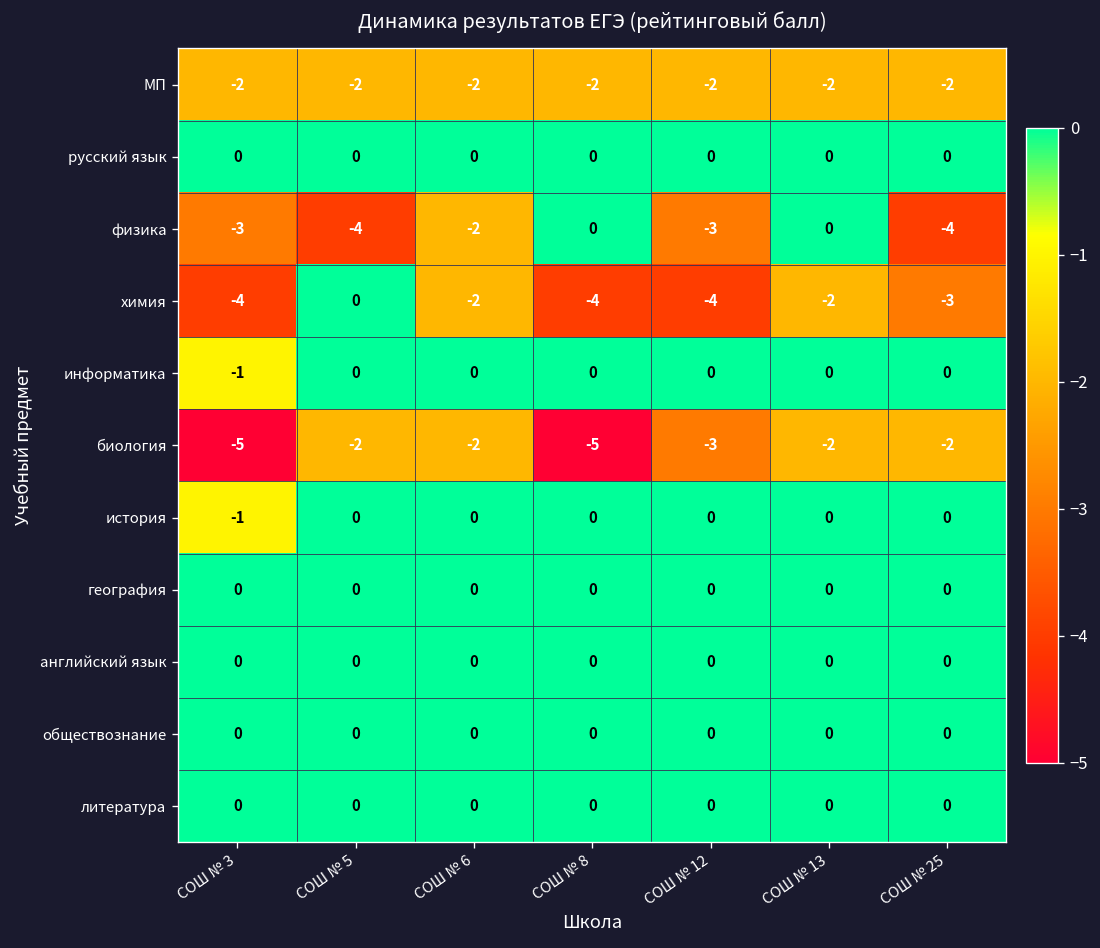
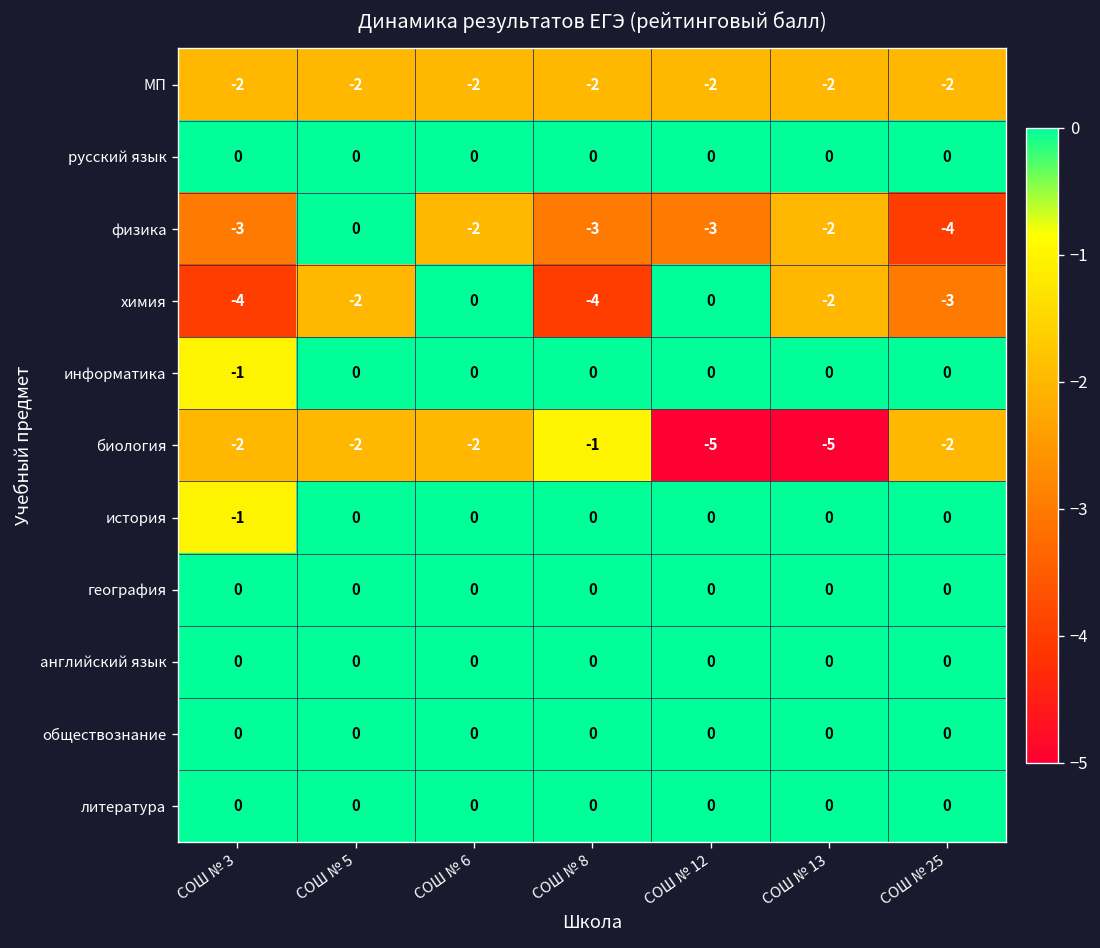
  {
    "МП": {
      "СОШ № 3": -2,
      "СОШ № 5": -2,
      "СОШ № 6": -2,
      "СОШ № 8": -2,
      "СОШ № 12": -2,
      "СОШ № 13": -2,
      "СОШ № 25": -2
    },
    "русский язык": {
      "СОШ № 3": 0,
      "СОШ № 5": 0,
      "СОШ № 6": 0,
      "СОШ № 8": 0,
      "СОШ № 12": 0,
      "СОШ № 13": 0,
      "СОШ № 25": 0
    },
    "физика": {
      "СОШ № 3": -3,
-     "СОШ № 5": -4,
+     "СОШ № 5": 0,
      "СОШ № 6": -2,
-     "СОШ № 8": 0,
+     "СОШ № 8": -3,
      "СОШ № 12": -3,
-     "СОШ № 13": 0,
+     "СОШ № 13": -2,
      "СОШ № 25": -4
    },
    "химия": {
      "СОШ № 3": -4,
-     "СОШ № 5": 0,
-     "СОШ № 6": -2,
+     "СОШ № 5": -2,
+     "СОШ № 6": 0,
      "СОШ № 8": -4,
-     "СОШ № 12": -4,
+     "СОШ № 12": 0,
      "СОШ № 13": -2,
      "СОШ № 25": -3
    },
    "информатика": {
      "СОШ № 3": -1,
      "СОШ № 5": 0,
      "СОШ № 6": 0,
      "СОШ № 8": 0,
      "СОШ № 12": 0,
      "СОШ № 13": 0,
      "СОШ № 25": 0
    },
    "биология": {
-     "СОШ № 3": -5,
+     "СОШ № 3": -2,
      "СОШ № 5": -2,
      "СОШ № 6": -2,
-     "СОШ № 8": -5,
-     "СОШ № 12": -3,
-     "СОШ № 13": -2,
+     "СОШ № 8": -1,
+     "СОШ № 12": -5,
+     "СОШ № 13": -5,
      "СОШ № 25": -2
    },
    "история": {
      "СОШ № 3": -1,
      "СОШ № 5": 0,
      "СОШ № 6": 0,
      "СОШ № 8": 0,
      "СОШ № 12": 0,
      "СОШ № 13": 0,
      "СОШ № 25": 0
    },
    "география": {
      "СОШ № 3": 0,
      "СОШ № 5": 0,
      "СОШ № 6": 0,
      "СОШ № 8": 0,
      "СОШ № 12": 0,
      "СОШ № 13": 0,
      "СОШ № 25": 0
    },
    "английский язык": {
      "СОШ № 3": 0,
      "СОШ № 5": 0,
      "СОШ № 6": 0,
      "СОШ № 8": 0,
      "СОШ № 12": 0,
      "СОШ № 13": 0,
      "СОШ № 25": 0
    },
    "обществознание": {
      "СОШ № 3": 0,
      "СОШ № 5": 0,
      "СОШ № 6": 0,
      "СОШ № 8": 0,
      "СОШ № 12": 0,
      "СОШ № 13": 0,
      "СОШ № 25": 0
    },
    "литература": {
      "СОШ № 3": 0,
      "СОШ № 5": 0,
      "СОШ № 6": 0,
      "СОШ № 8": 0,
      "СОШ № 12": 0,
      "СОШ № 13": 0,
      "СОШ № 25": 0
    }
  }
